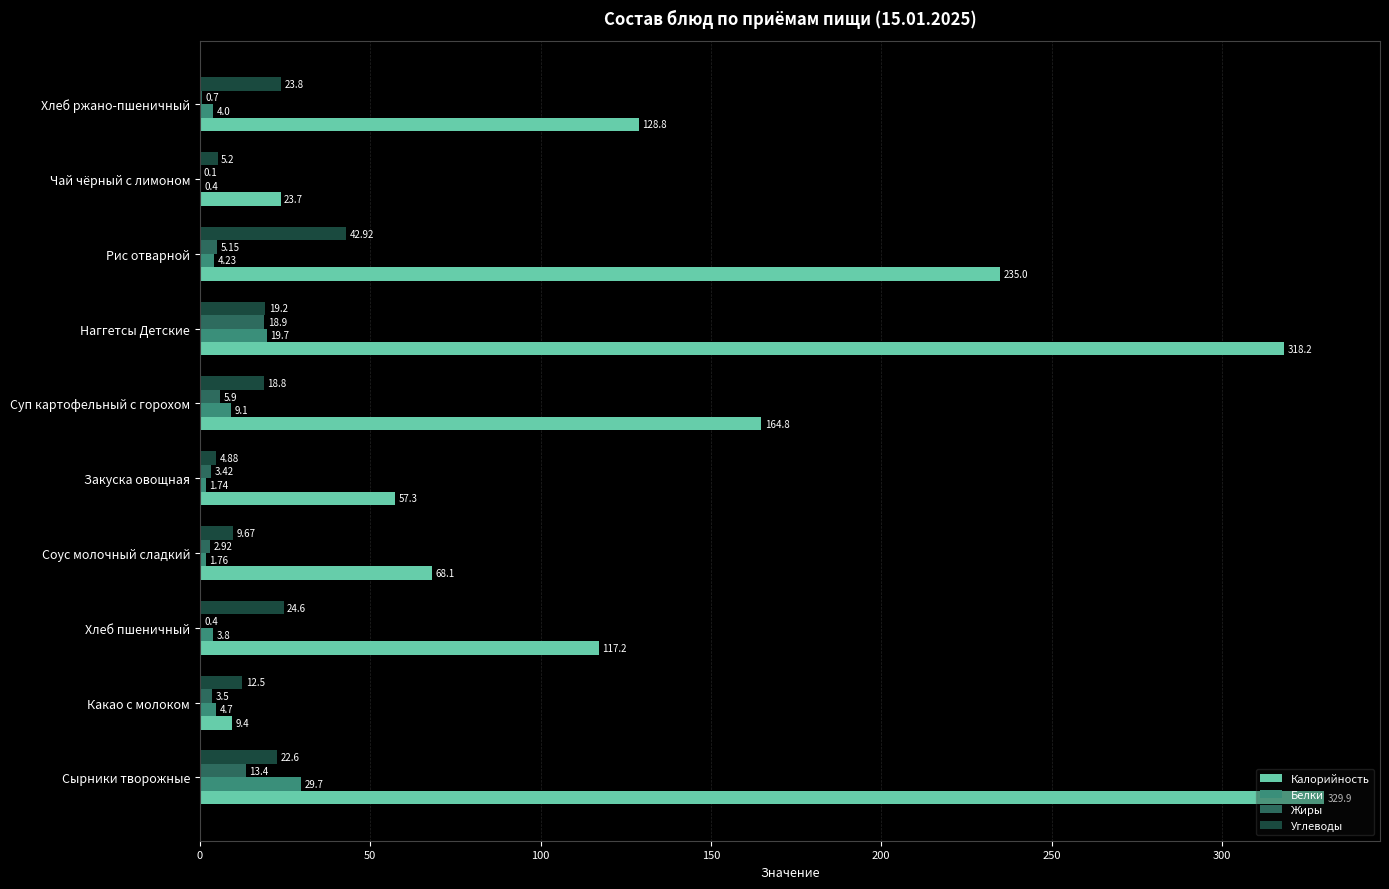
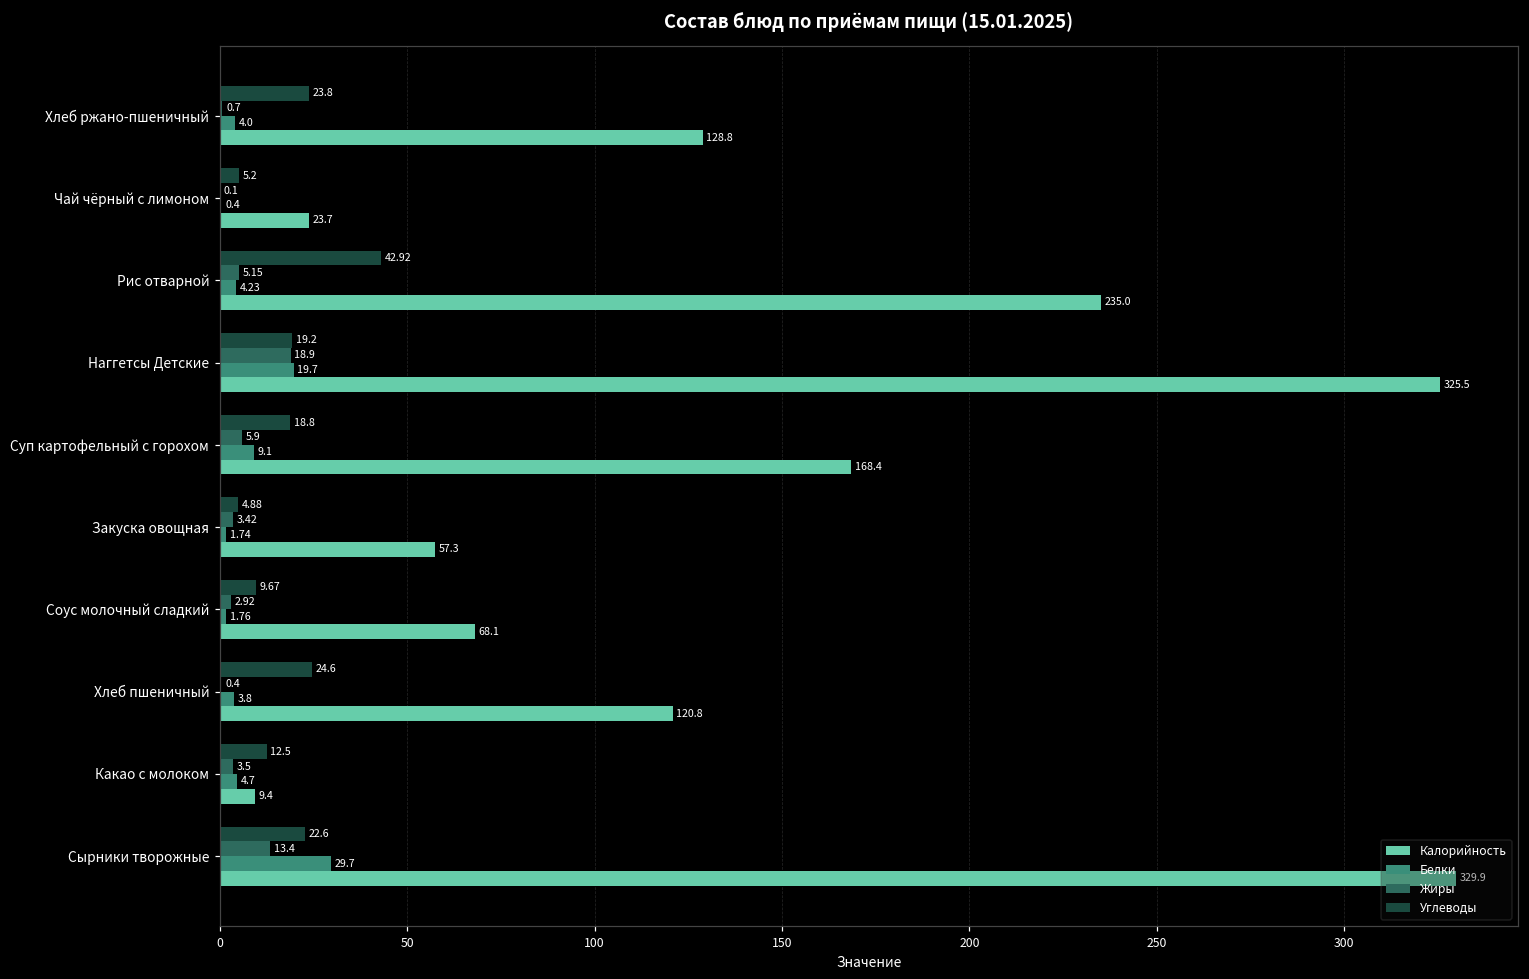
  {
    "Калорийность": {
      "Хлеб ржано-пшеничный": 128.8,
      "Чай чёрный с лимоном": 23.7,
      "Рис отварной": 235.0,
-     "Наггетсы Детские": 318.2,
-     "Суп картофельный с горохом": 164.8,
+     "Наггетсы Детские": 325.5,
+     "Суп картофельный с горохом": 168.4,
      "Закуска овощная": 57.3,
      "Соус молочный сладкий": 68.1,
-     "Хлеб пшеничный": 117.2,
+     "Хлеб пшеничный": 120.8,
      "Какао с молоком": 9.4
    }
  }
